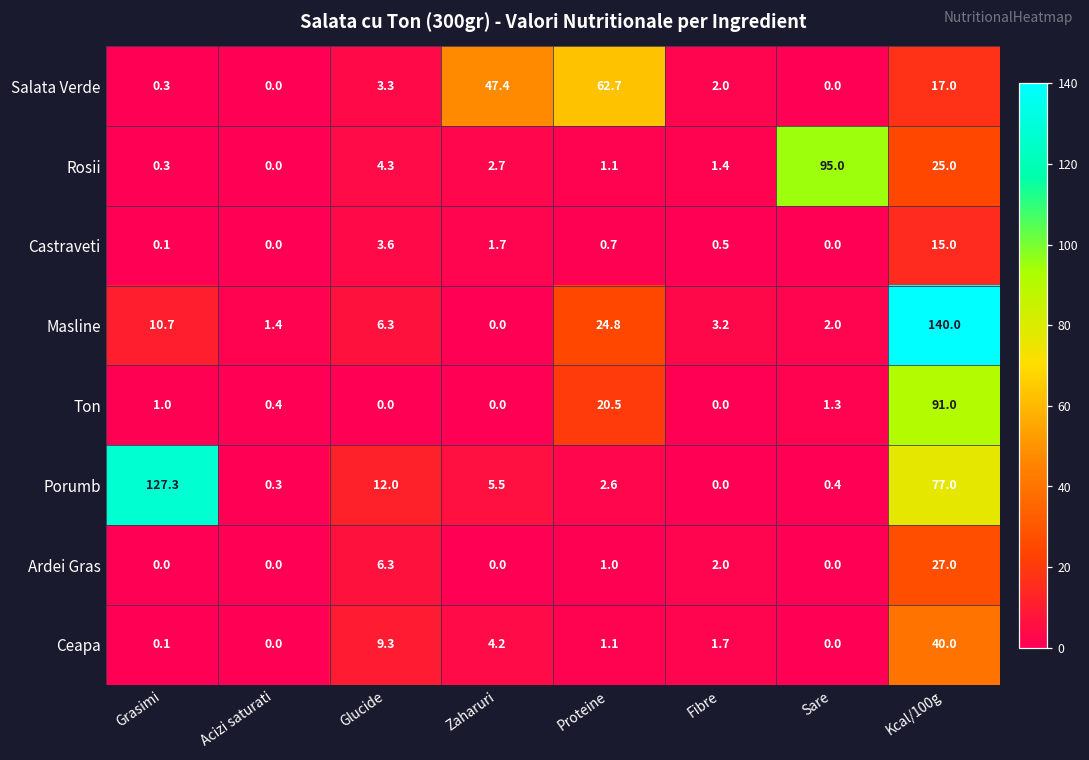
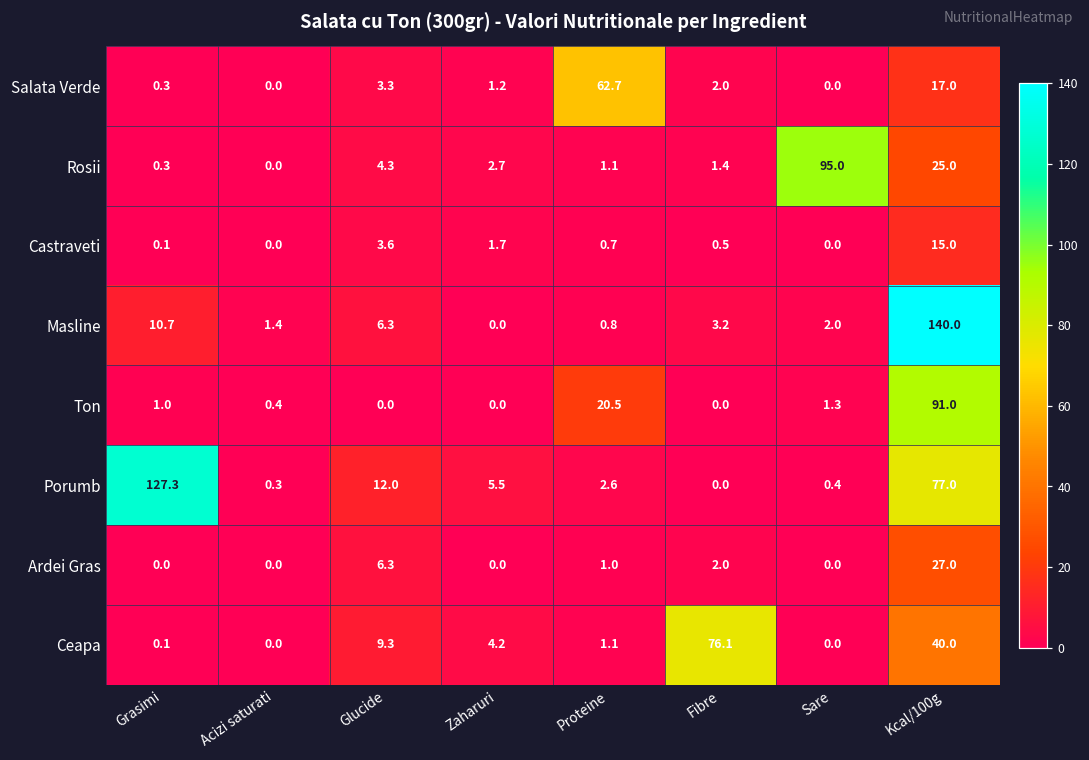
  {
    "Salata Verde": {
      "Grasimi": 0.3,
      "Acizi saturati": 0.0,
      "Glucide": 3.3,
-     "Zaharuri": 47.4,
+     "Zaharuri": 1.2,
      "Proteine": 62.7,
      "Fibre": 2.0,
      "Sare": 0.0,
      "Kcal/100g": 17.0
    },
    "Rosii": {
      "Grasimi": 0.3,
      "Acizi saturati": 0.0,
      "Glucide": 4.3,
      "Zaharuri": 2.7,
      "Proteine": 1.1,
      "Fibre": 1.4,
      "Sare": 95.0,
      "Kcal/100g": 25.0
    },
    "Castraveti": {
      "Grasimi": 0.1,
      "Acizi saturati": 0.0,
      "Glucide": 3.6,
      "Zaharuri": 1.7,
      "Proteine": 0.7,
      "Fibre": 0.5,
      "Sare": 0.0,
      "Kcal/100g": 15.0
    },
    "Masline": {
      "Grasimi": 10.7,
      "Acizi saturati": 1.4,
      "Glucide": 6.3,
      "Zaharuri": 0.0,
-     "Proteine": 24.8,
+     "Proteine": 0.8,
      "Fibre": 3.2,
      "Sare": 2.0,
      "Kcal/100g": 140.0
    },
    "Ton": {
      "Grasimi": 1.0,
      "Acizi saturati": 0.4,
      "Glucide": 0.0,
      "Zaharuri": 0.0,
      "Proteine": 20.5,
      "Fibre": 0.0,
      "Sare": 1.3,
      "Kcal/100g": 91.0
    },
    "Porumb": {
      "Grasimi": 127.3,
      "Acizi saturati": 0.3,
      "Glucide": 12.0,
      "Zaharuri": 5.5,
      "Proteine": 2.6,
      "Fibre": 0.0,
      "Sare": 0.4,
      "Kcal/100g": 77.0
    },
    "Ardei Gras": {
      "Grasimi": 0.0,
      "Acizi saturati": 0.0,
      "Glucide": 6.3,
      "Zaharuri": 0.0,
      "Proteine": 1.0,
      "Fibre": 2.0,
      "Sare": 0.0,
      "Kcal/100g": 27.0
    },
    "Ceapa": {
      "Grasimi": 0.1,
      "Acizi saturati": 0.0,
      "Glucide": 9.3,
      "Zaharuri": 4.2,
      "Proteine": 1.1,
-     "Fibre": 1.7,
+     "Fibre": 76.1,
      "Sare": 0.0,
      "Kcal/100g": 40.0
    }
  }
